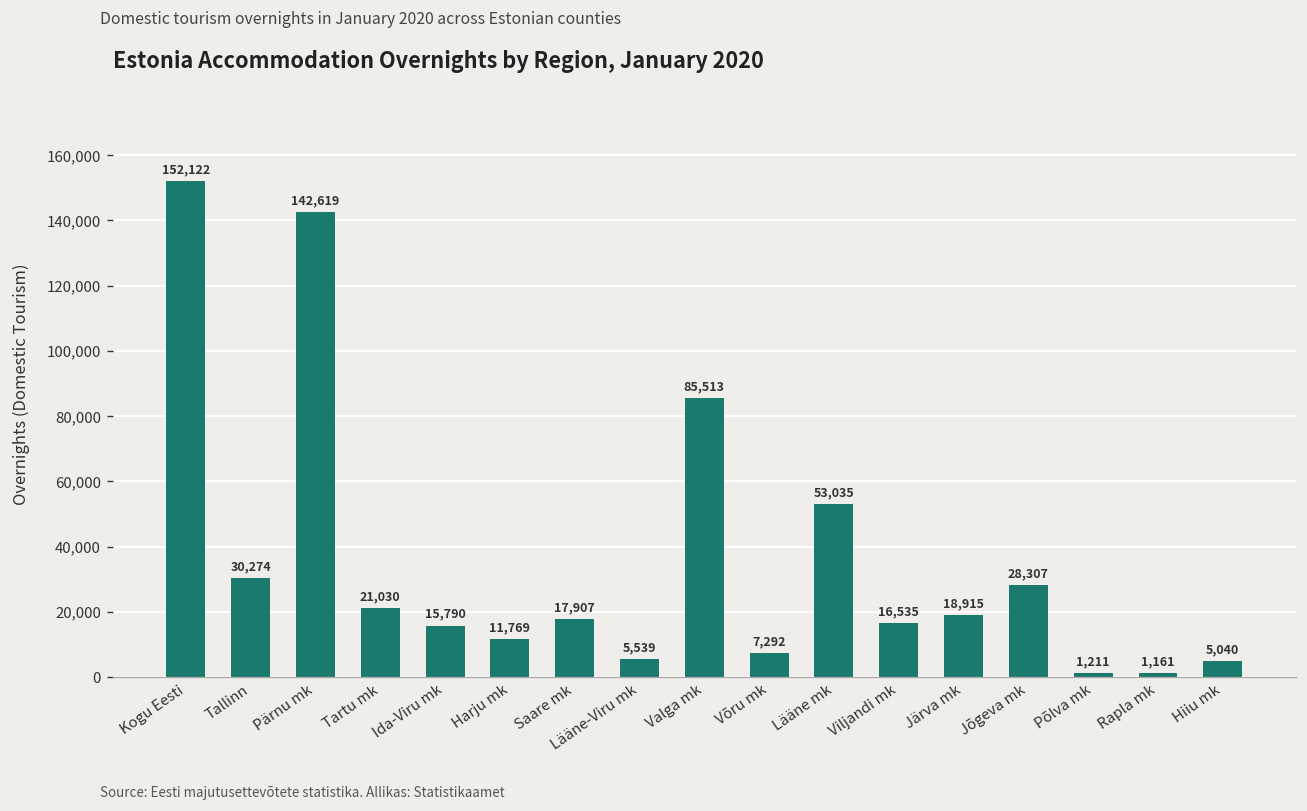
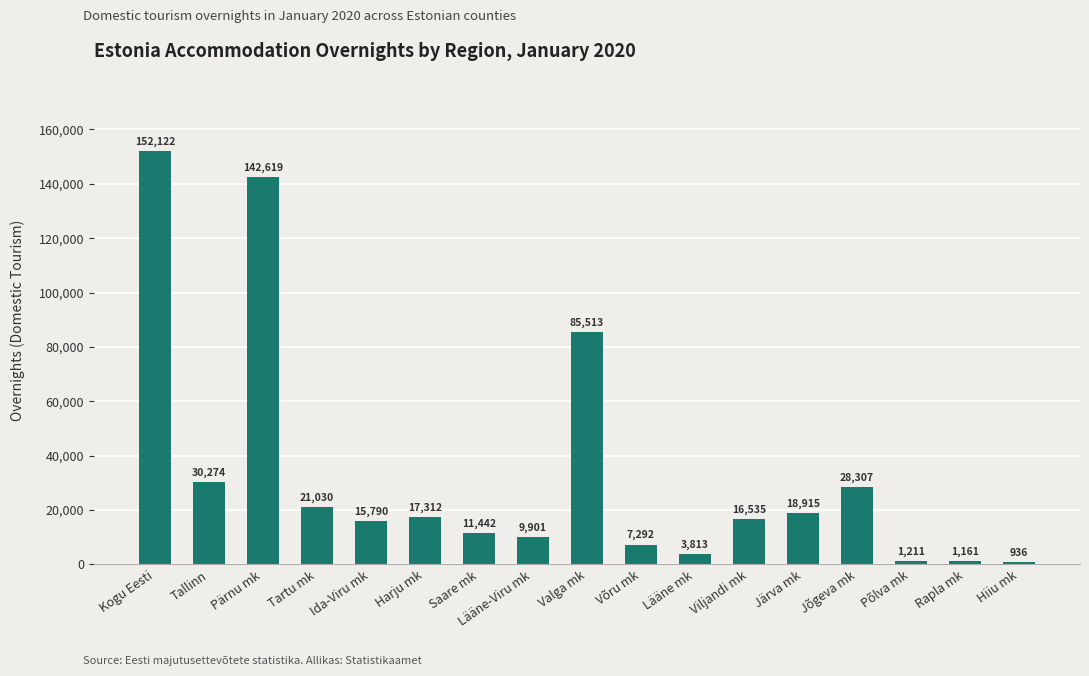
  {
    "Kogu Eesti": "152,122",
    "Tallinn": "30,274",
    "Pärnu mk": "142,619",
    "Tartu mk": "21,030",
    "Ida-Viru mk": "15,790",
-   "Harju mk": "11,769",
-   "Saare mk": "17,907",
-   "Lääne-Viru mk": "5,539",
+   "Harju mk": "17,312",
+   "Saare mk": "11,442",
+   "Lääne-Viru mk": "9,901",
    "Valga mk": "85,513",
    "Võru mk": "7,292",
-   "Lääne mk": "53,035",
+   "Lääne mk": "3,813",
    "Viljandi mk": "16,535",
    "Järva mk": "18,915",
    "Jõgeva mk": "28,307",
    "Põlva mk": "1,211",
    "Rapla mk": "1,161",
-   "Hiiu mk": "5,040"
+   "Hiiu mk": "936"
  }
